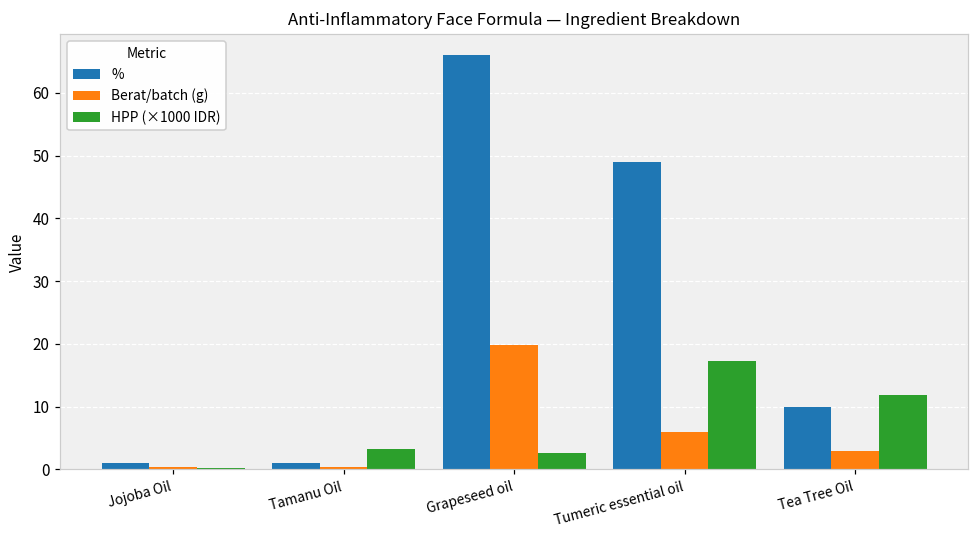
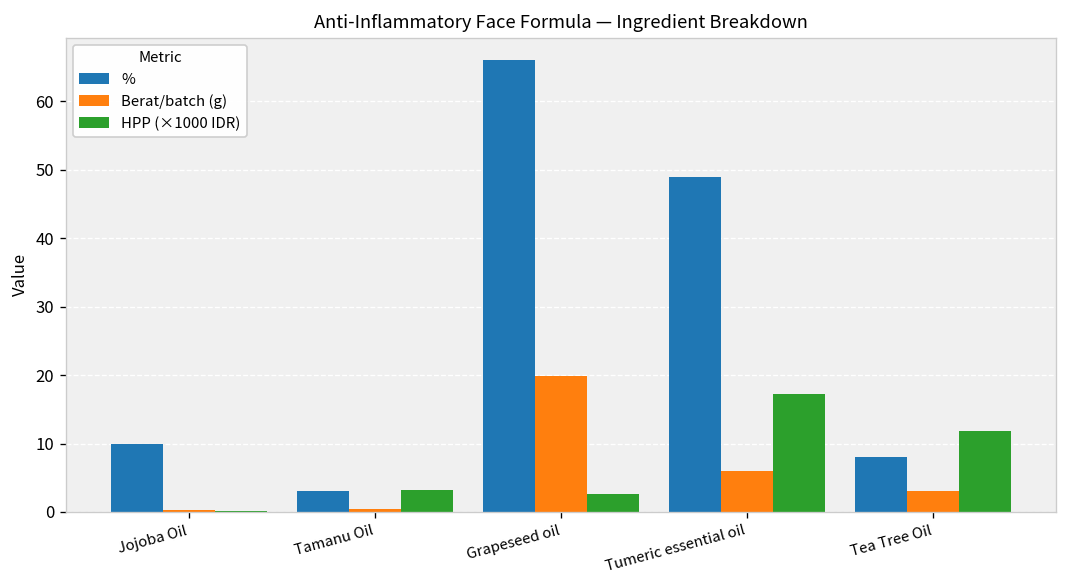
  {
    "%": {
-     "Jojoba Oil": 1,
-     "Tamanu Oil": 1,
+     "Jojoba Oil": 10,
+     "Tamanu Oil": 3,
      "Grapeseed oil": 66,
      "Tumeric essential oil": 49,
-     "Tea Tree Oil": 10
+     "Tea Tree Oil": 8
    },
    "Berat/batch (g)": {
      "Grapeseed oil": 20,
      "Tumeric essential oil": 6,
      "Tea Tree Oil": 3
    },
    "HPP (×1000 IDR)": {
      "Tamanu Oil": 3,
      "Grapeseed oil": 3,
      "Tumeric essential oil": 17,
      "Tea Tree Oil": 12
    }
  }
